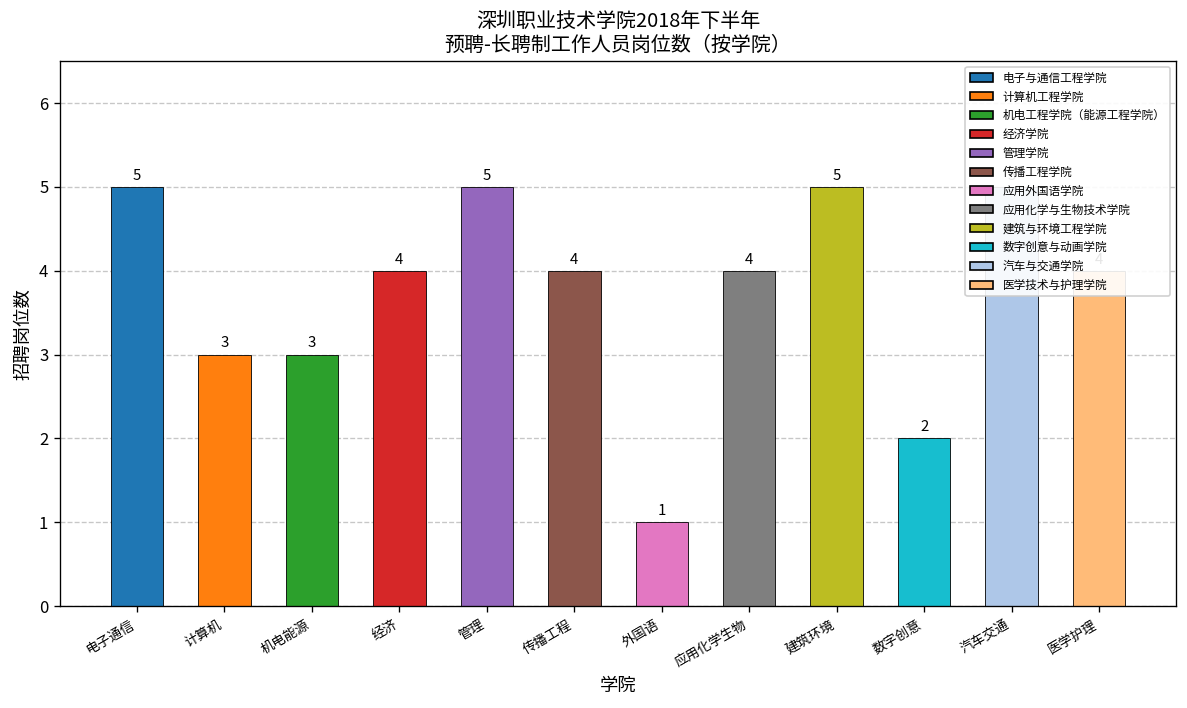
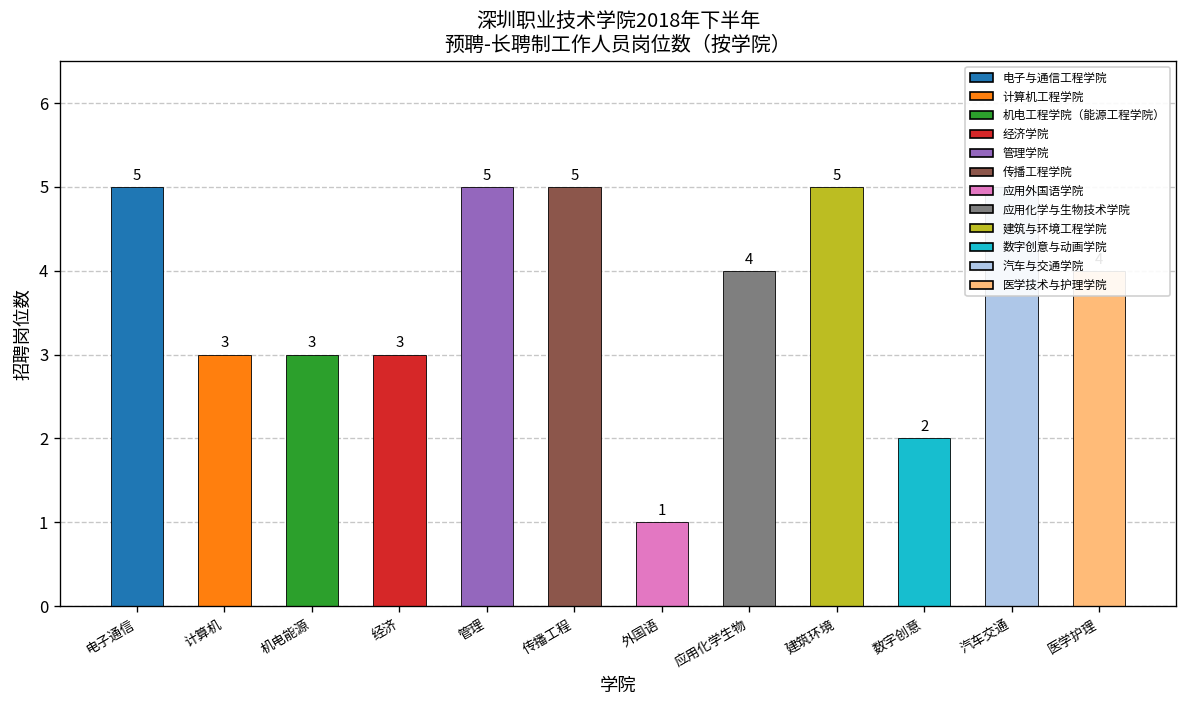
  {
    "电子通信": 5,
    "计算机": 3,
    "机电能源": 3,
-   "经济": 4,
+   "经济": 3,
    "管理": 5,
-   "传播工程": 4,
+   "传播工程": 5,
    "外国语": 1,
    "应用化学生物": 4,
    "建筑环境": 5,
    "数字创意": 2
  }
